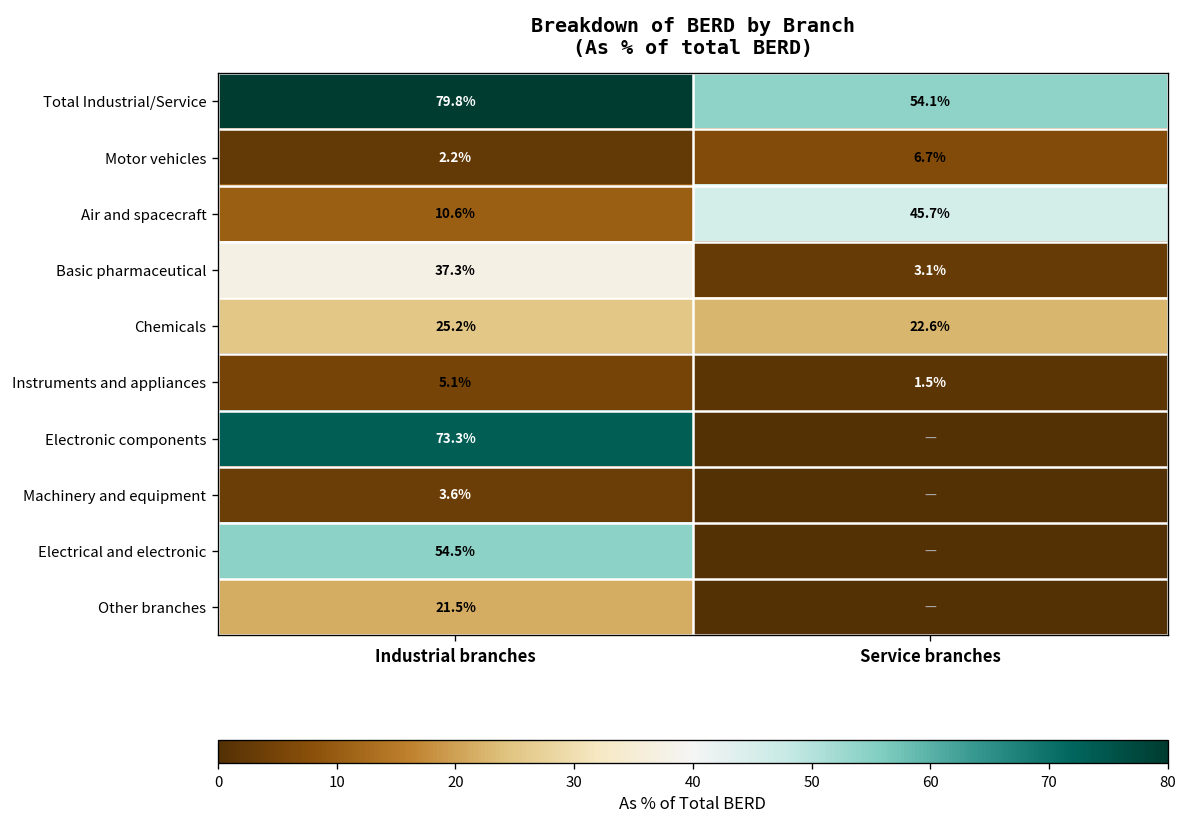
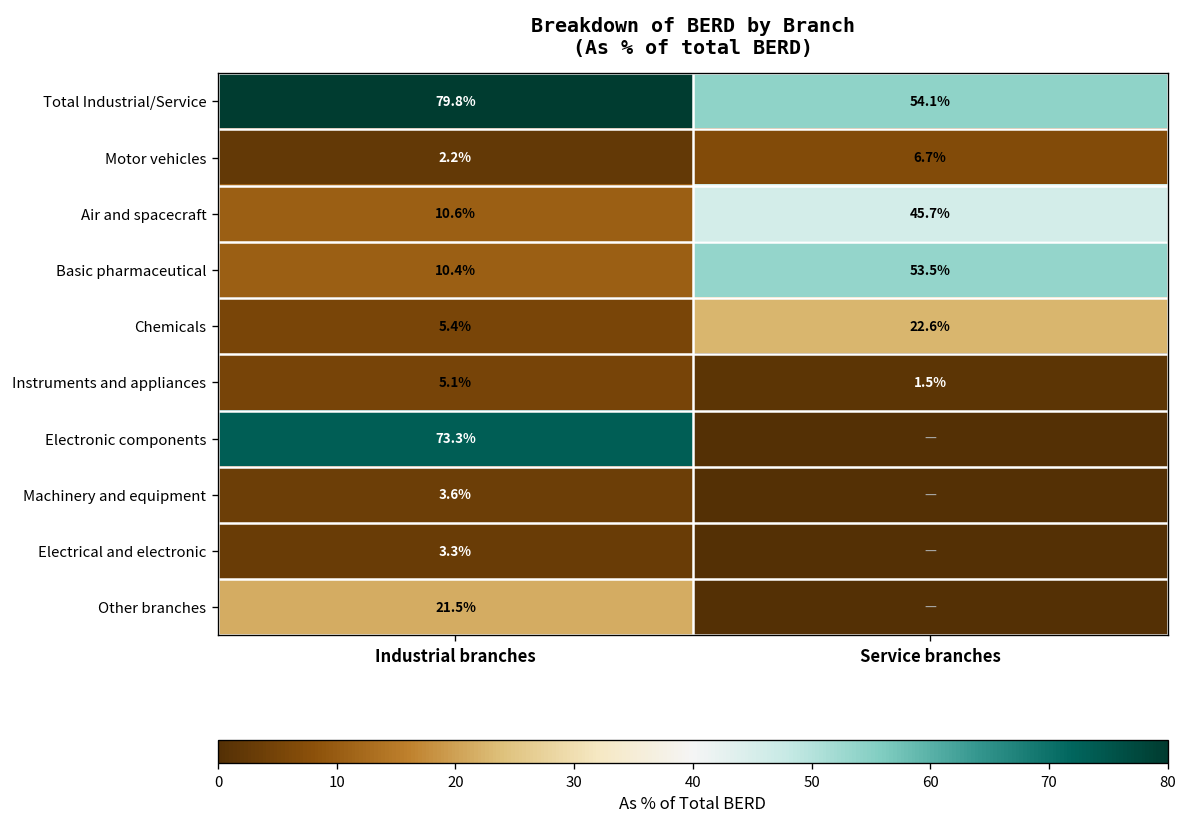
  {
    "Total Industrial/Service": {
      "Industrial branches": "79.8%",
      "Service branches": "54.1%"
    },
    "Motor vehicles": {
      "Industrial branches": "2.2%",
      "Service branches": "6.7%"
    },
    "Air and spacecraft": {
      "Industrial branches": "10.6%",
      "Service branches": "45.7%"
    },
    "Basic pharmaceutical": {
-     "Industrial branches": "37.3%",
-     "Service branches": "3.1%"
+     "Industrial branches": "10.4%",
+     "Service branches": "53.5%"
    },
    "Chemicals": {
-     "Industrial branches": "25.2%",
+     "Industrial branches": "5.4%",
      "Service branches": "22.6%"
    },
    "Instruments and appliances": {
      "Industrial branches": "5.1%",
      "Service branches": "1.5%"
    },
    "Electronic components": {
      "Industrial branches": "73.3%"
    },
    "Machinery and equipment": {
      "Industrial branches": "3.6%"
    },
    "Electrical and electronic": {
-     "Industrial branches": "54.5%"
+     "Industrial branches": "3.3%"
    },
    "Other branches": {
      "Industrial branches": "21.5%"
    }
  }
